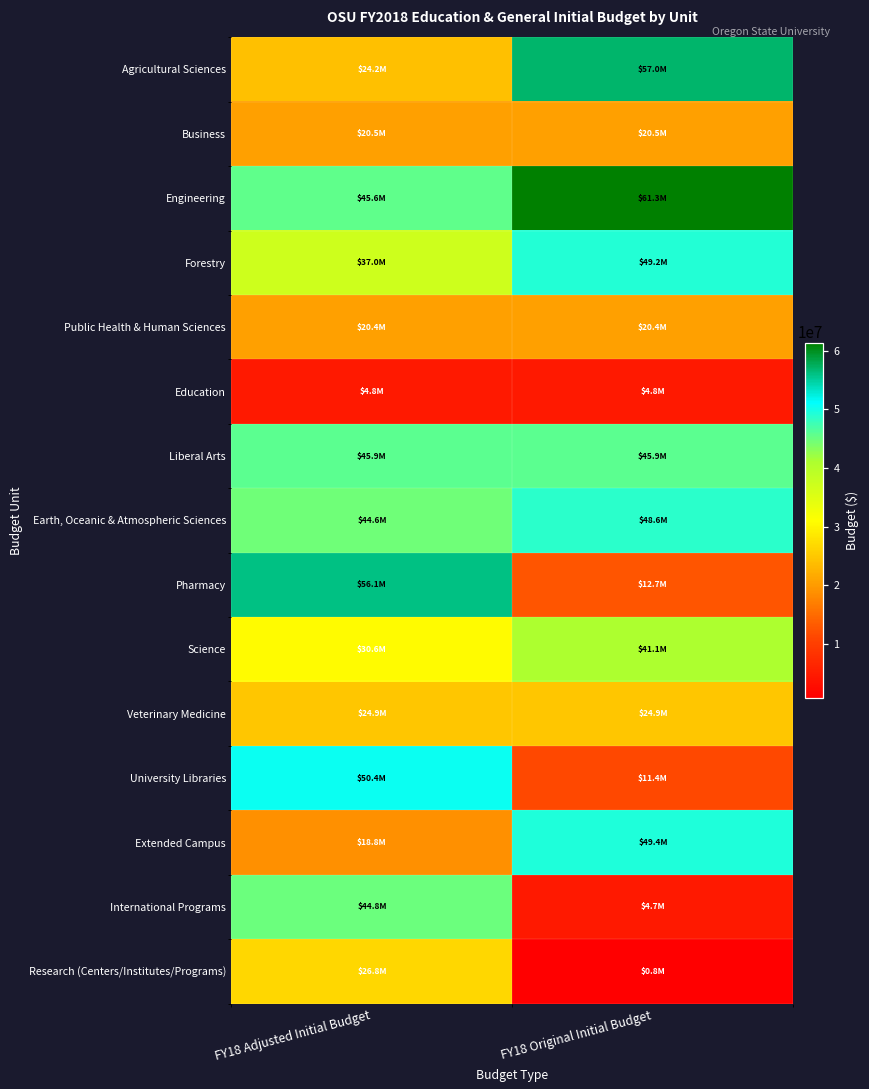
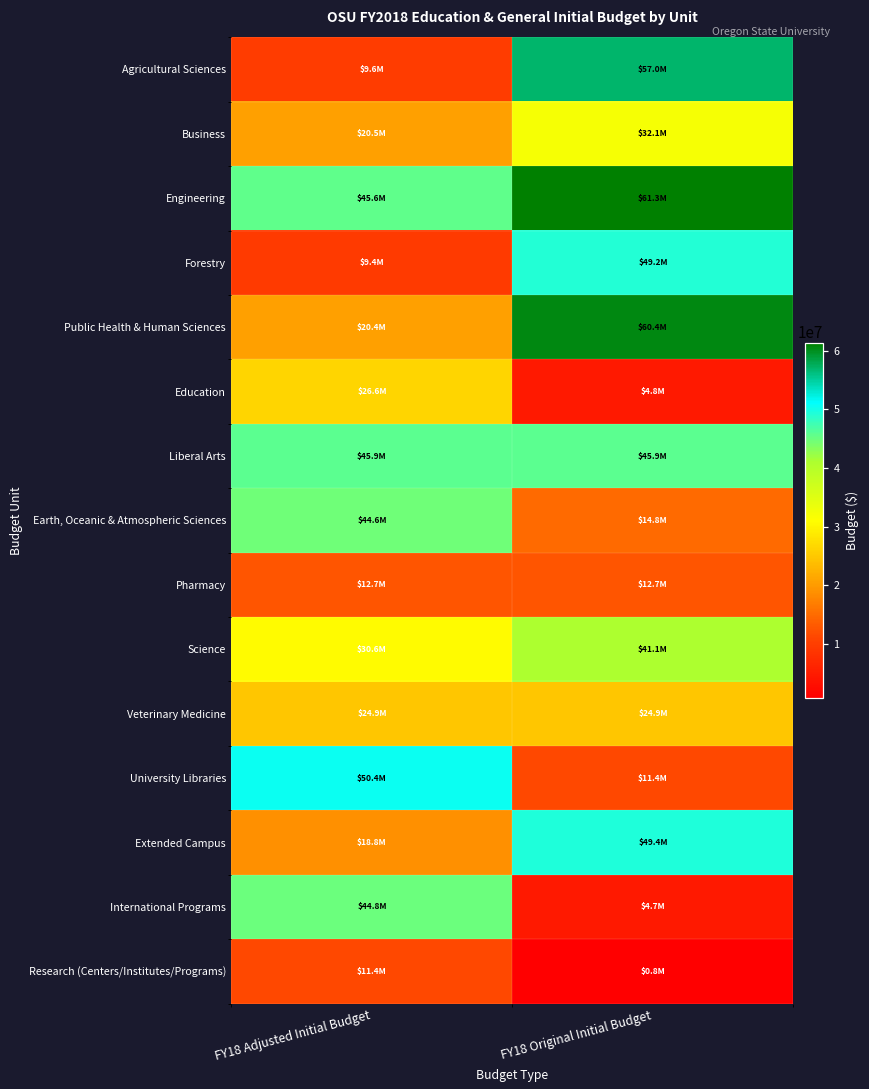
  {
    "Agricultural Sciences": {
-     "FY18 Adjusted Initial Budget": "$24.2M",
+     "FY18 Adjusted Initial Budget": "$9.6M",
      "FY18 Original Initial Budget": "$57.0M"
    },
    "Business": {
      "FY18 Adjusted Initial Budget": "$20.5M",
-     "FY18 Original Initial Budget": "$20.5M"
+     "FY18 Original Initial Budget": "$32.1M"
    },
    "Engineering": {
      "FY18 Adjusted Initial Budget": "$45.6M",
      "FY18 Original Initial Budget": "$61.3M"
    },
    "Forestry": {
-     "FY18 Adjusted Initial Budget": "$37.0M",
+     "FY18 Adjusted Initial Budget": "$9.4M",
      "FY18 Original Initial Budget": "$49.2M"
    },
    "Public Health & Human Sciences": {
      "FY18 Adjusted Initial Budget": "$20.4M",
-     "FY18 Original Initial Budget": "$20.4M"
+     "FY18 Original Initial Budget": "$60.4M"
    },
    "Education": {
-     "FY18 Adjusted Initial Budget": "$4.8M",
+     "FY18 Adjusted Initial Budget": "$26.6M",
      "FY18 Original Initial Budget": "$4.8M"
    },
    "Liberal Arts": {
      "FY18 Adjusted Initial Budget": "$45.9M",
      "FY18 Original Initial Budget": "$45.9M"
    },
    "Earth, Oceanic & Atmospheric Sciences": {
      "FY18 Adjusted Initial Budget": "$44.6M",
-     "FY18 Original Initial Budget": "$48.6M"
+     "FY18 Original Initial Budget": "$14.8M"
    },
    "Pharmacy": {
-     "FY18 Adjusted Initial Budget": "$56.1M",
+     "FY18 Adjusted Initial Budget": "$12.7M",
      "FY18 Original Initial Budget": "$12.7M"
    },
    "Science": {
      "FY18 Adjusted Initial Budget": "$30.6M",
      "FY18 Original Initial Budget": "$41.1M"
    },
    "Veterinary Medicine": {
      "FY18 Adjusted Initial Budget": "$24.9M",
      "FY18 Original Initial Budget": "$24.9M"
    },
    "University Libraries": {
      "FY18 Adjusted Initial Budget": "$50.4M",
      "FY18 Original Initial Budget": "$11.4M"
    },
    "Extended Campus": {
      "FY18 Adjusted Initial Budget": "$18.8M",
      "FY18 Original Initial Budget": "$49.4M"
    },
    "International Programs": {
      "FY18 Adjusted Initial Budget": "$44.8M",
      "FY18 Original Initial Budget": "$4.7M"
    },
    "Research (Centers/Institutes/Programs)": {
-     "FY18 Adjusted Initial Budget": "$26.8M",
+     "FY18 Adjusted Initial Budget": "$11.4M",
      "FY18 Original Initial Budget": "$0.8M"
    }
  }
